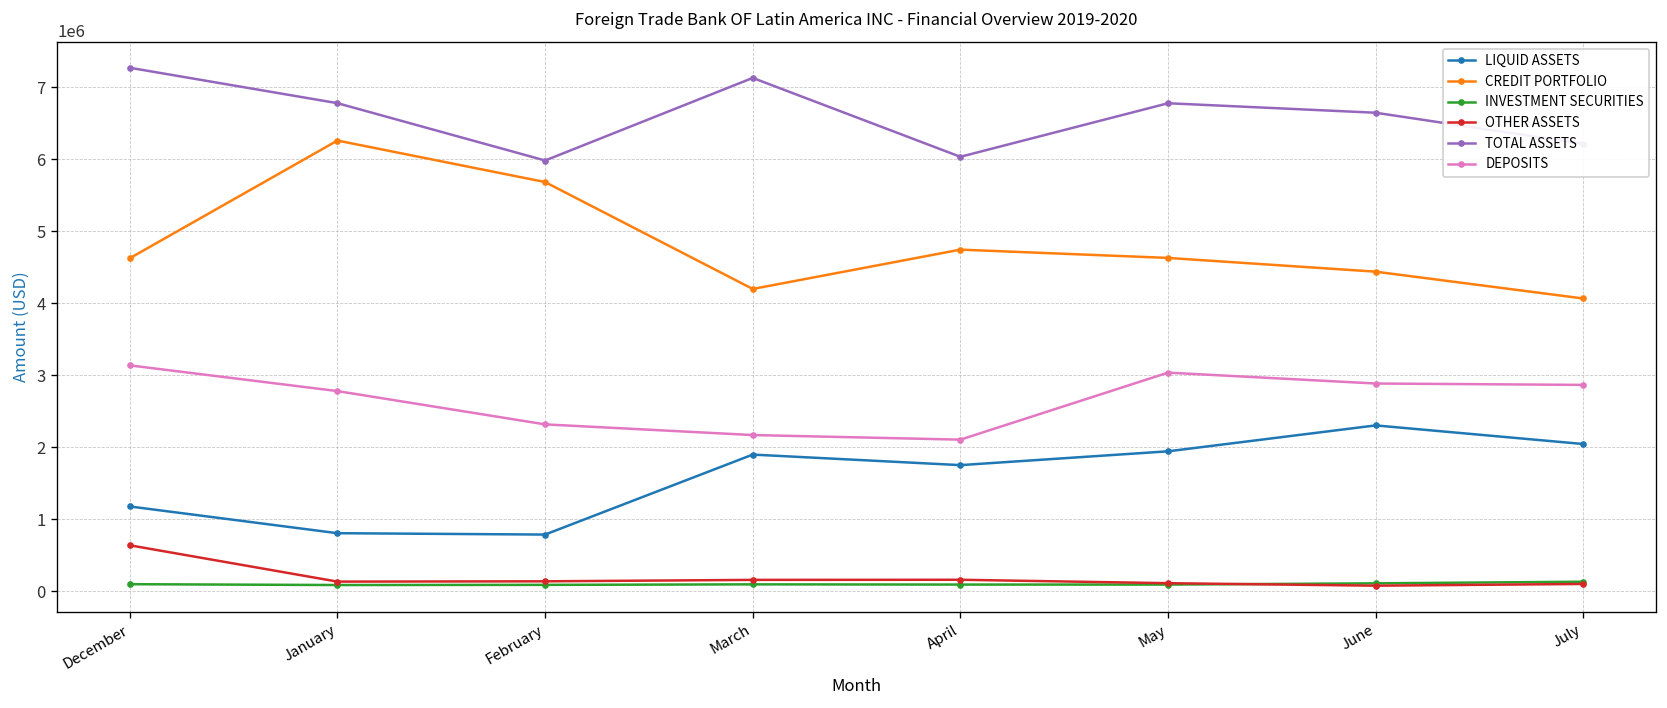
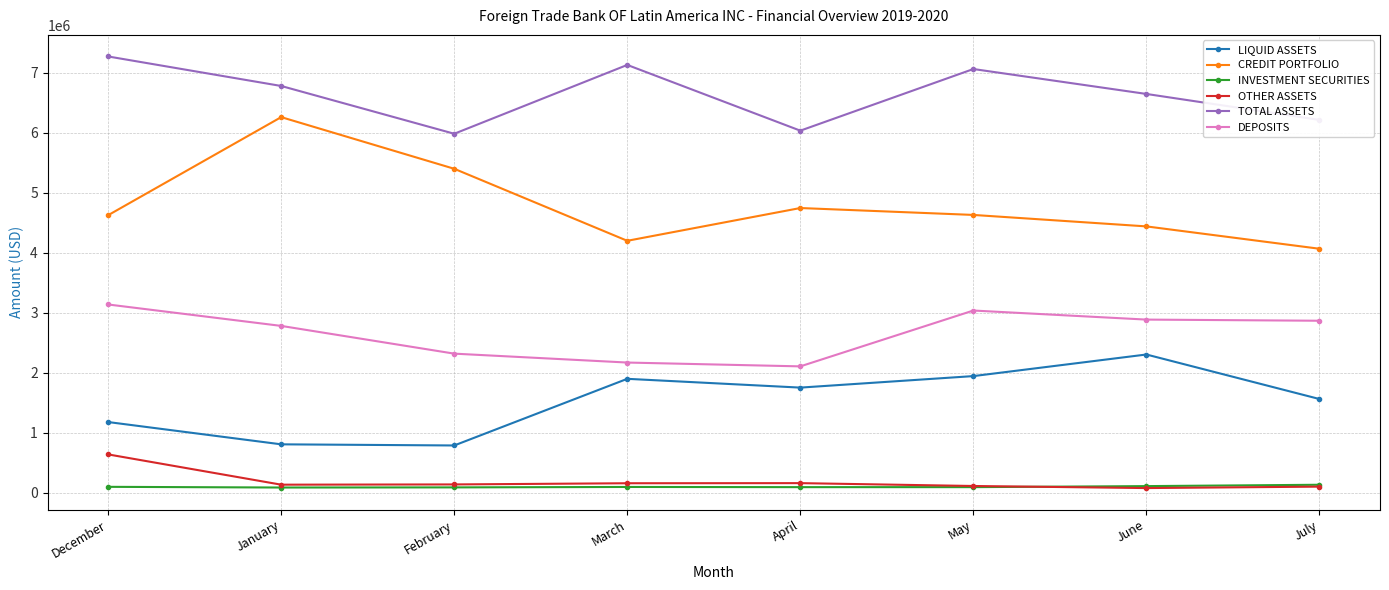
  {
    "LIQUID ASSETS": {
      "December": 1200000,
      "January": 800000,
      "February": 800000,
      "March": 1900000,
      "April": 1800000,
      "May": 1900000,
      "June": 2300000,
-     "July": 2000000
+     "July": 1600000
    },
    "CREDIT PORTFOLIO": {
      "December": 4600000,
      "January": 6300000,
-     "February": 5700000,
+     "February": 5400000,
      "March": 4200000,
      "April": 4700000,
      "May": 4600000,
      "June": 4400000,
      "July": 4100000
    },
    "INVESTMENT SECURITIES": {
      "December": 100000,
      "January": 100000,
      "February": 100000,
      "March": 100000,
      "April": 100000
    },
    "OTHER ASSETS": {
      "December": 600000,
      "January": 100000,
      "February": 100000,
      "March": 200000,
      "April": 200000
    },
    "TOTAL ASSETS": {
      "December": 7300000,
      "January": 6800000,
      "February": 6000000,
      "March": 7100000,
      "April": 6000000,
-     "May": 6800000,
+     "May": 7100000,
      "June": 6600000
    },
    "DEPOSITS": {
      "December": 3100000,
      "January": 2800000,
      "February": 2300000,
      "March": 2200000,
      "April": 2100000,
      "May": 3000000,
      "June": 2900000,
      "July": 2900000
    }
  }
